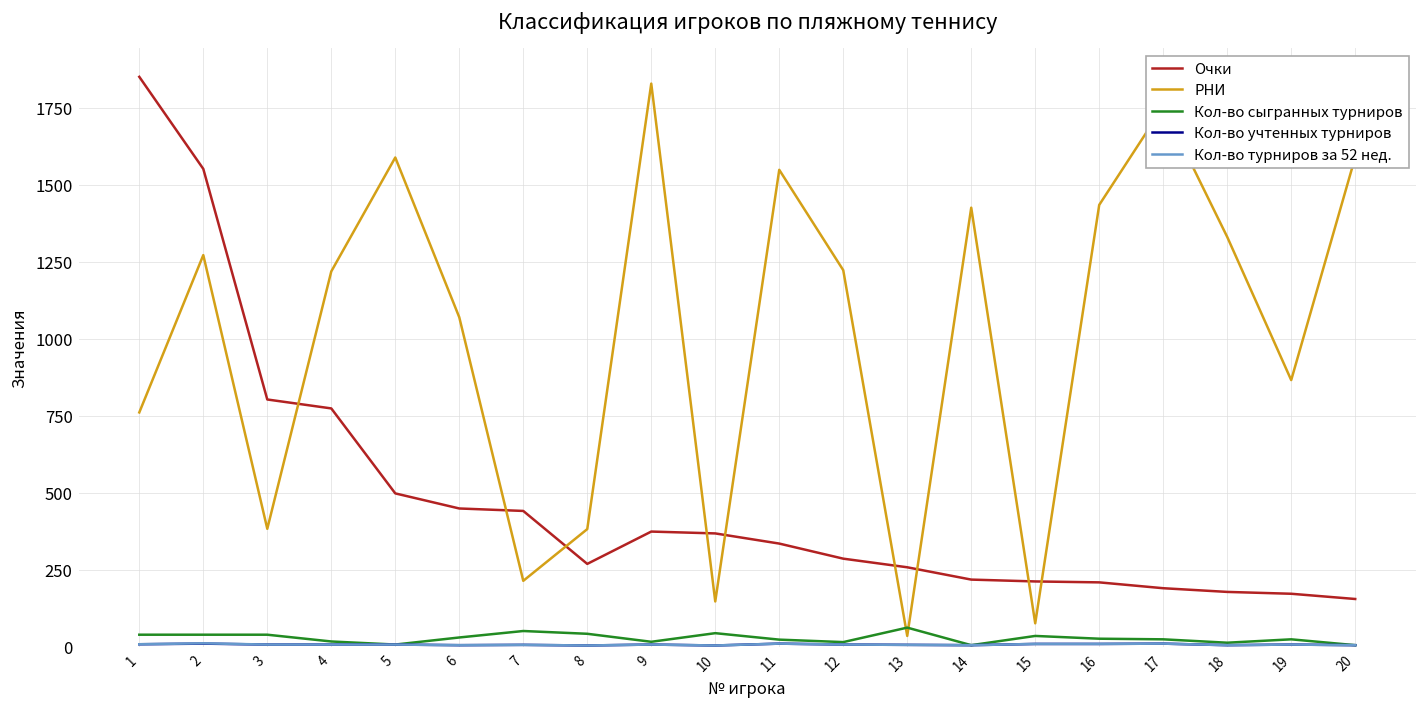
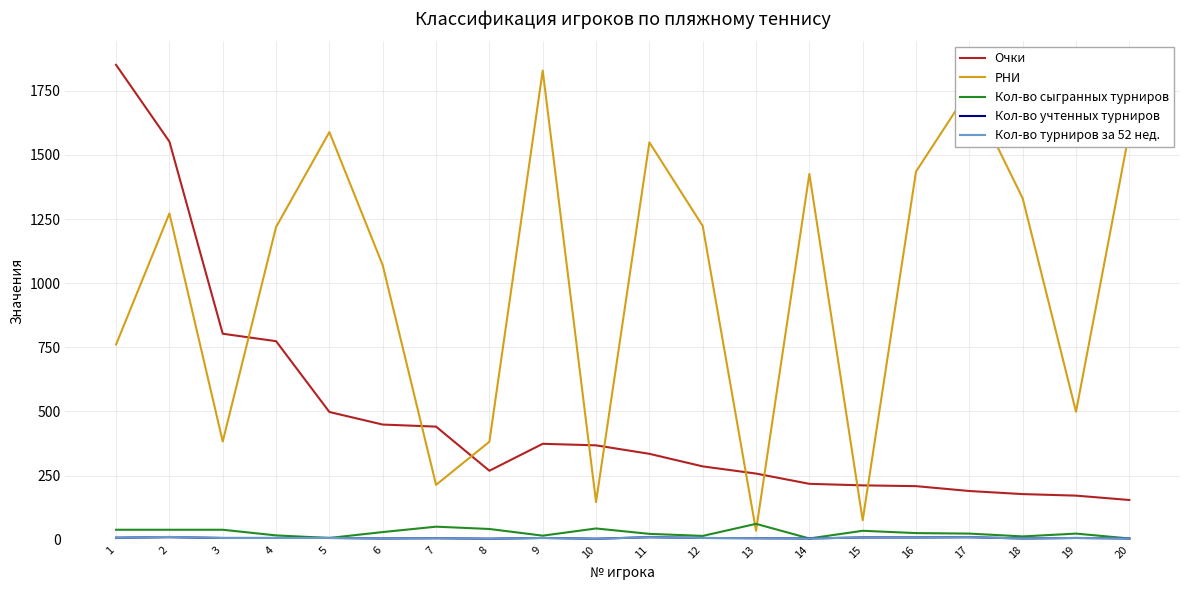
  {
    "Очки": {
      "1": 1850,
      "2": 1550,
      "3": 800,
      "4": 770,
      "5": 500,
      "6": 450,
      "7": 440,
      "8": 270,
      "9": 370,
      "10": 370,
      "11": 340,
      "12": 290,
      "13": 260,
      "14": 220,
      "15": 210,
      "16": 210,
      "17": 190,
      "18": 180,
      "19": 170,
      "20": 160
    },
    "РНИ": {
      "1": 760,
      "2": 1270,
      "3": 380,
      "4": 1220,
      "5": 1590,
      "6": 1070,
      "7": 210,
      "8": 380,
      "9": 1830,
      "10": 150,
      "11": 1550,
      "12": 1220,
      "13": 40,
      "14": 1430,
      "15": 80,
      "16": 1440,
      "18": 1330,
-     "19": 870
+     "19": 500
    },
    "Кол-во сыгранных турниров": {
      "1": 40,
      "2": 40,
      "3": 40,
      "4": 20,
      "6": 30,
      "7": 50,
      "8": 40,
      "10": 40,
      "11": 20,
      "13": 60,
      "15": 40,
      "16": 30,
      "17": 20,
      "19": 20
    },
    "Кол-во турниров за 52 нед.": {
      "1": 10,
      "2": 10,
      "3": 10,
      "4": 10,
      "6": 10,
      "7": 10,
      "8": 0,
      "10": 0,
      "11": 10,
      "13": 10,
      "15": 10,
      "16": 10,
      "17": 10,
      "19": 10
    }
  }
